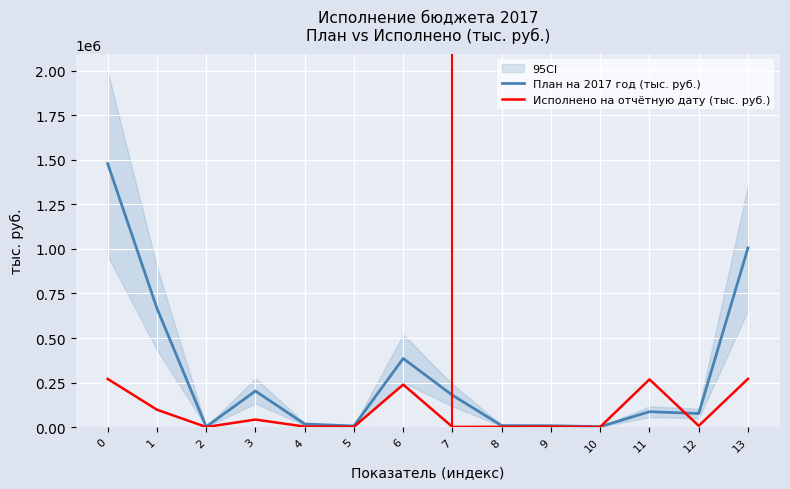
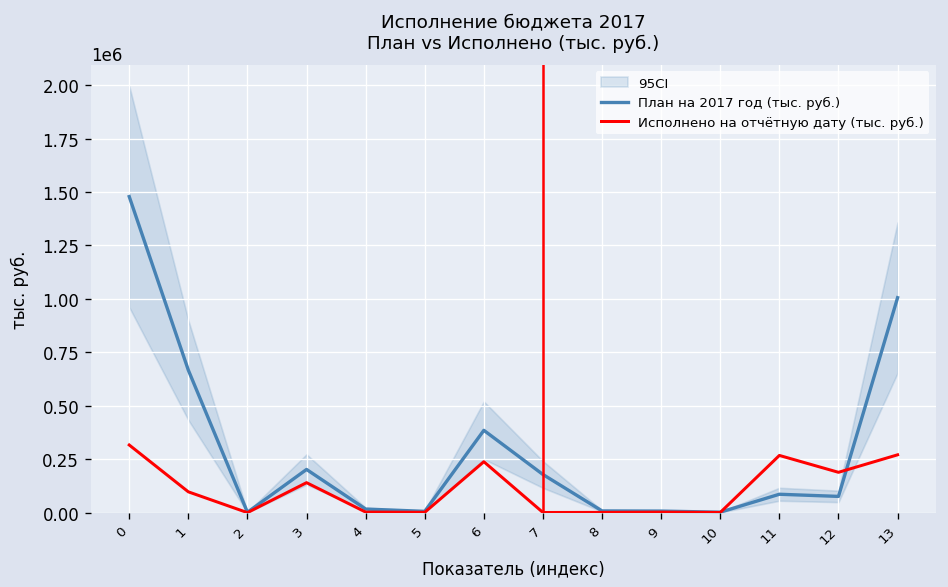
  {
    "Исполнено на отчётную дату (тыс. руб.)": {
-     "0": 270000,
+     "0": 320000,
      "1": 100000,
-     "3": 40000,
+     "3": 140000,
      "4": 0,
      "6": 240000,
      "7": 0,
      "11": 270000,
-     "12": 10000,
+     "12": 190000,
      "13": 270000
    }
  }
